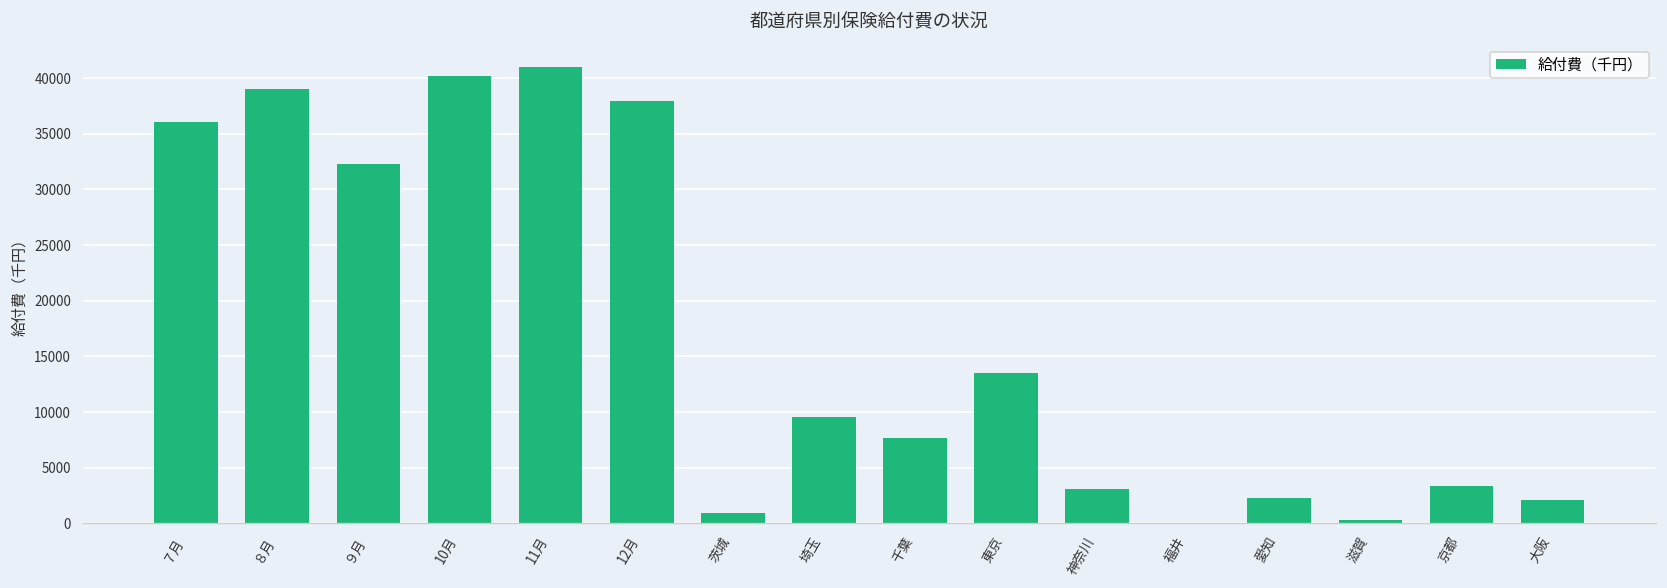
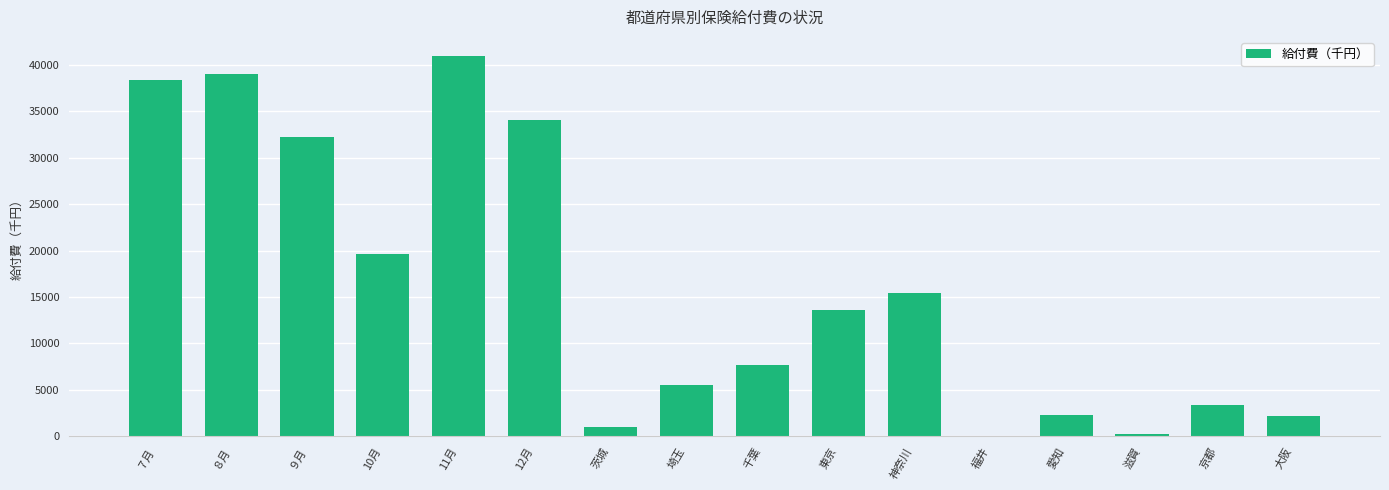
  {
-   "７月": 36000,
+   "７月": 38000,
    "８月": 39000,
    "９月": 32000,
-   "10月": 40000,
+   "10月": 20000,
    "11月": 41000,
-   "12月": 38000,
+   "12月": 34000,
    "茨城": 1000,
-   "埼玉": 10000,
+   "埼玉": 6000,
    "千葉": 8000,
    "東京": 14000,
-   "神奈川": 3000,
+   "神奈川": 15000,
    "愛知": 2000,
    "滋賀": 0,
    "京都": 3000,
    "大阪": 2000
  }
